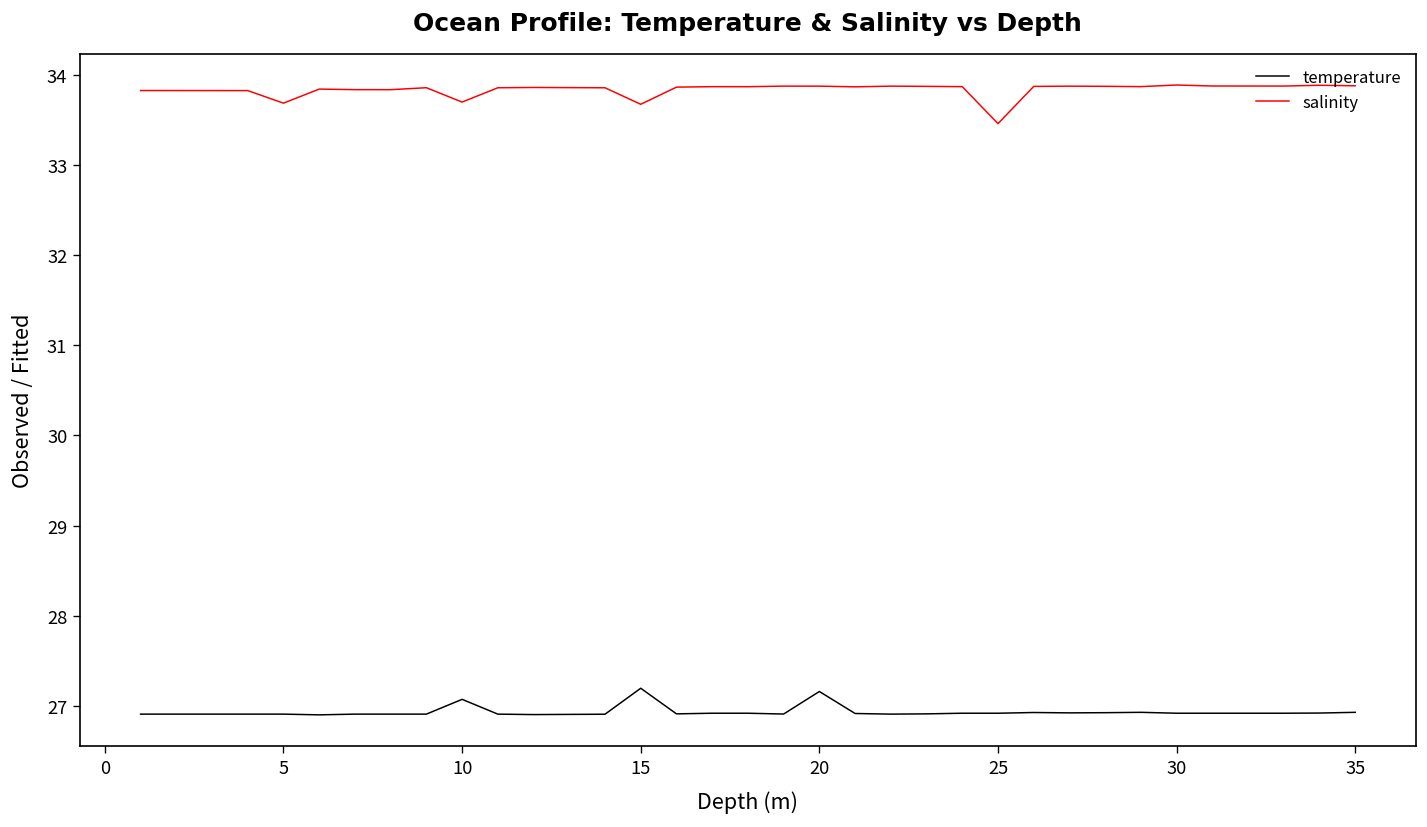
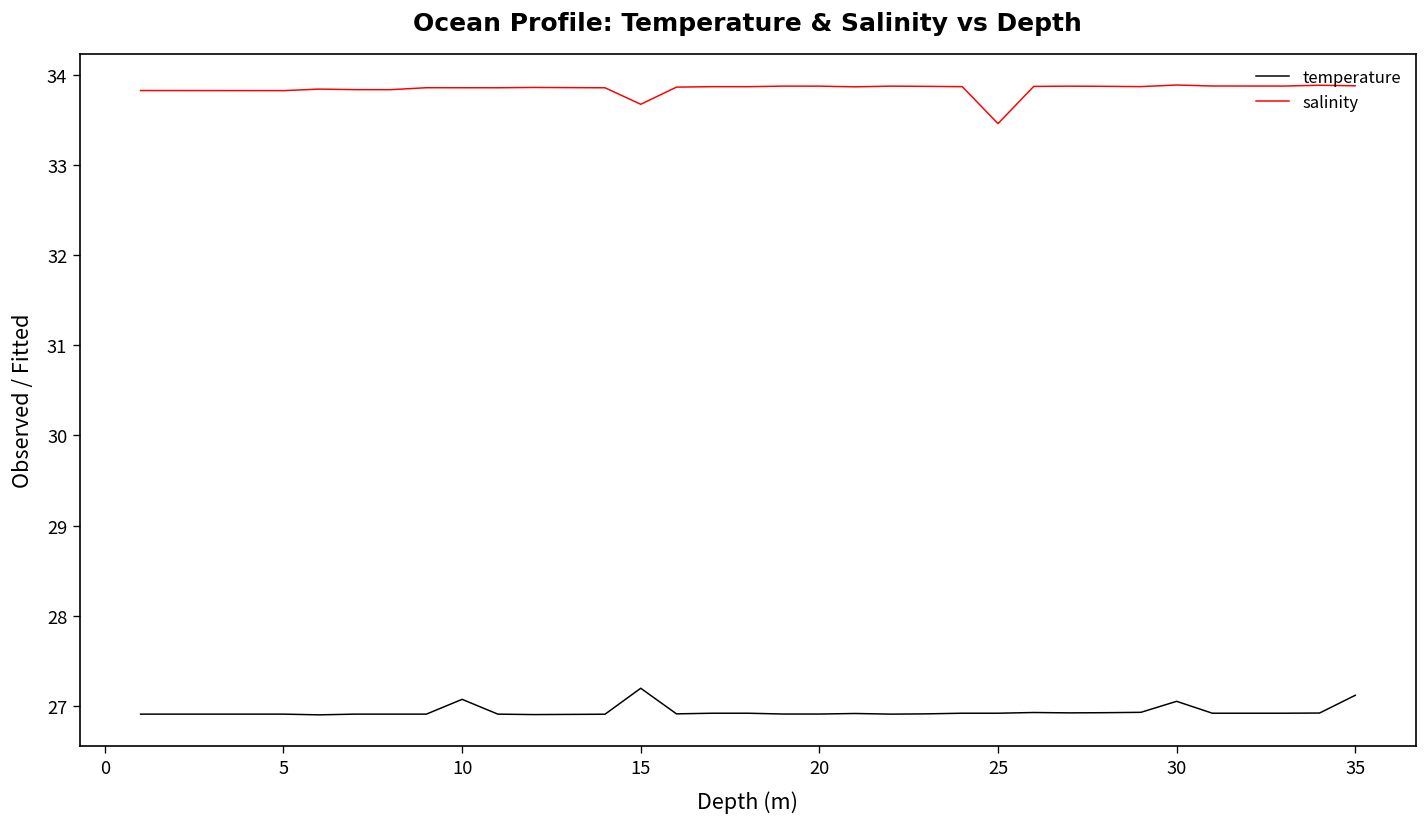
  {
    "temperature": {
      "5": 26.9,
      "10": 27.1,
      "15": 27.2,
-     "20": 27.2,
+     "20": 26.9,
      "25": 26.9,
-     "30": 26.9,
-     "35": 26.9
+     "30": 27.1,
+     "35": 27.1
    },
    "salinity": {
-     "5": 33.7,
-     "10": 33.7,
+     "5": 33.8,
+     "10": 33.9,
      "15": 33.7,
      "20": 33.9,
      "25": 33.5,
      "30": 33.9,
      "35": 33.9
    }
  }
